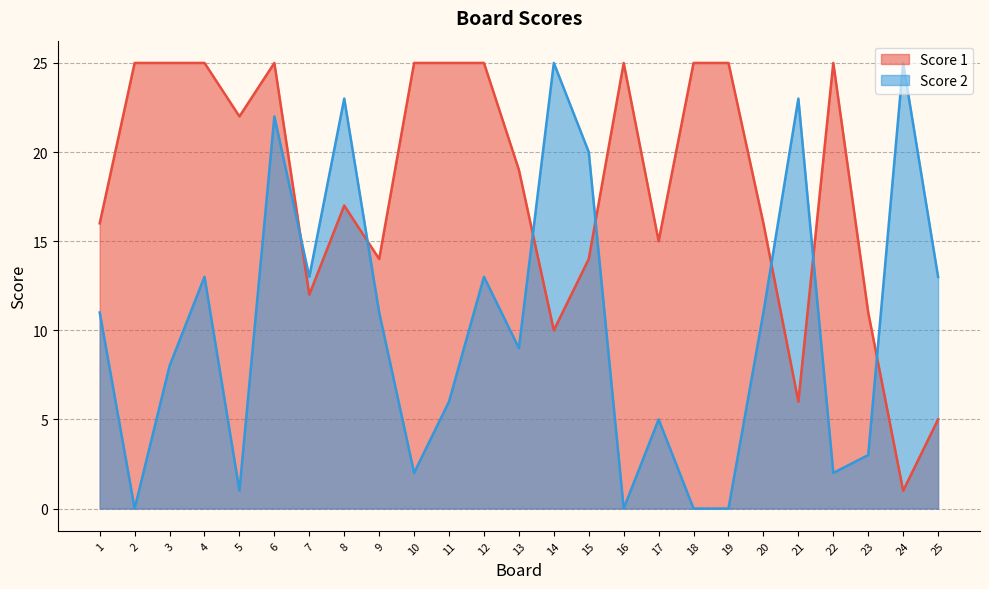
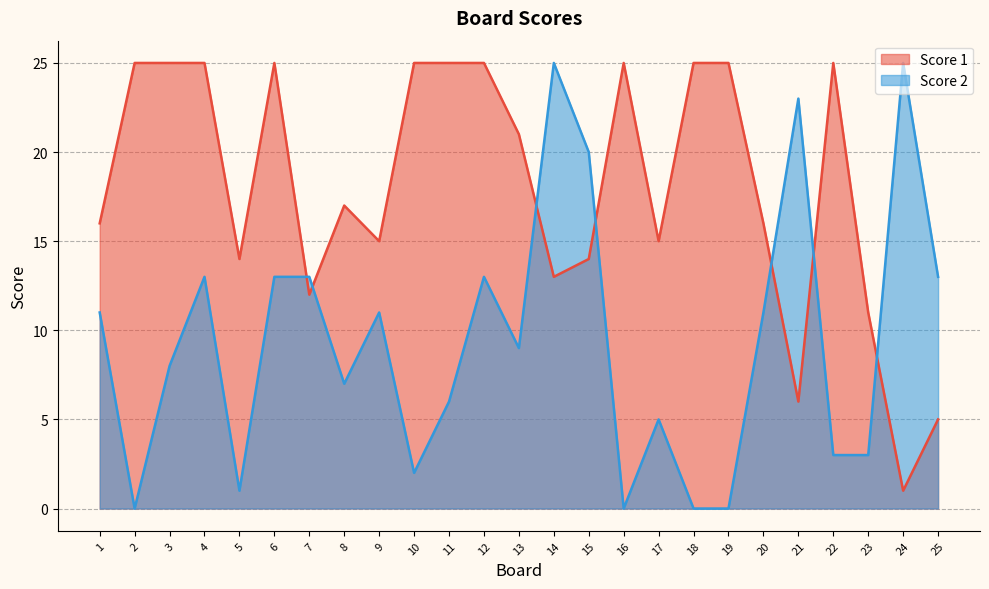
  {
    "Score 1": {
      "1": 16,
      "2": 25,
      "3": 25,
      "4": 25,
-     "5": 22,
+     "5": 14,
      "6": 25,
      "7": 12,
      "8": 17,
-     "9": 14,
+     "9": 15,
      "10": 25,
      "11": 25,
      "12": 25,
-     "13": 19,
-     "14": 10,
+     "13": 21,
+     "14": 13,
      "15": 14,
      "16": 25,
      "17": 15,
      "18": 25,
      "19": 25,
      "20": 16,
      "21": 6,
      "22": 25,
      "23": 11,
      "24": 1,
      "25": 5
    },
    "Score 2": {
      "1": 11,
      "2": 0,
      "3": 8,
      "4": 13,
      "5": 1,
-     "6": 22,
+     "6": 13,
      "7": 13,
-     "8": 23,
+     "8": 7,
      "9": 11,
      "10": 2,
      "11": 6,
      "12": 13,
      "13": 9,
      "14": 25,
      "15": 20,
      "16": 0,
      "17": 5,
      "18": 0,
      "19": 0,
      "20": 11,
      "21": 23,
-     "22": 2,
+     "22": 3,
      "23": 3,
      "25": 13
    }
  }
